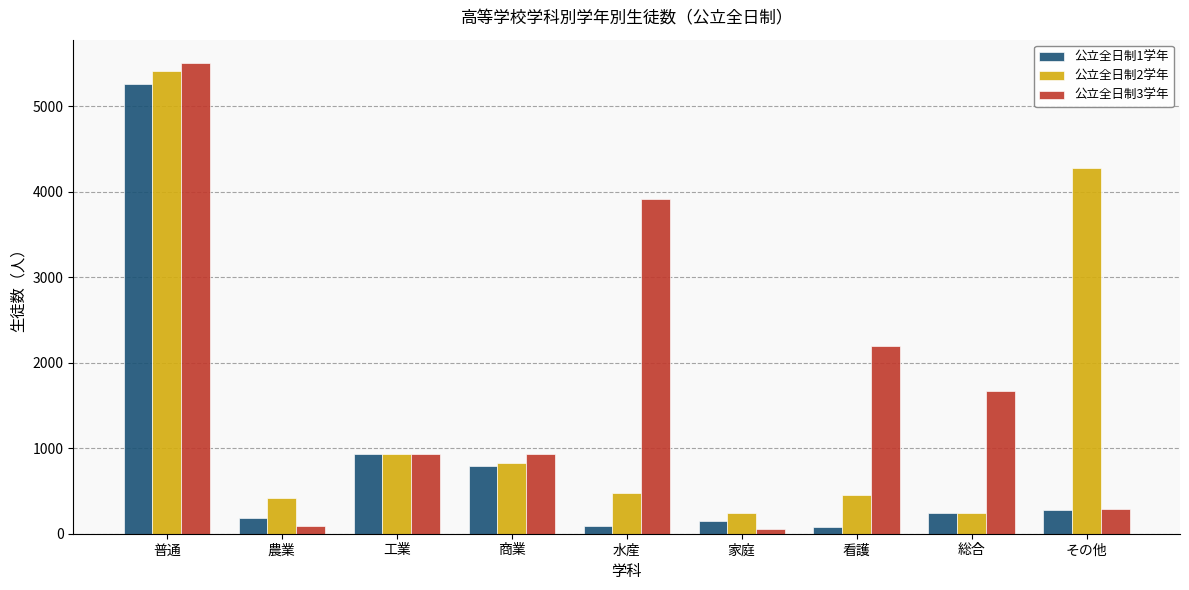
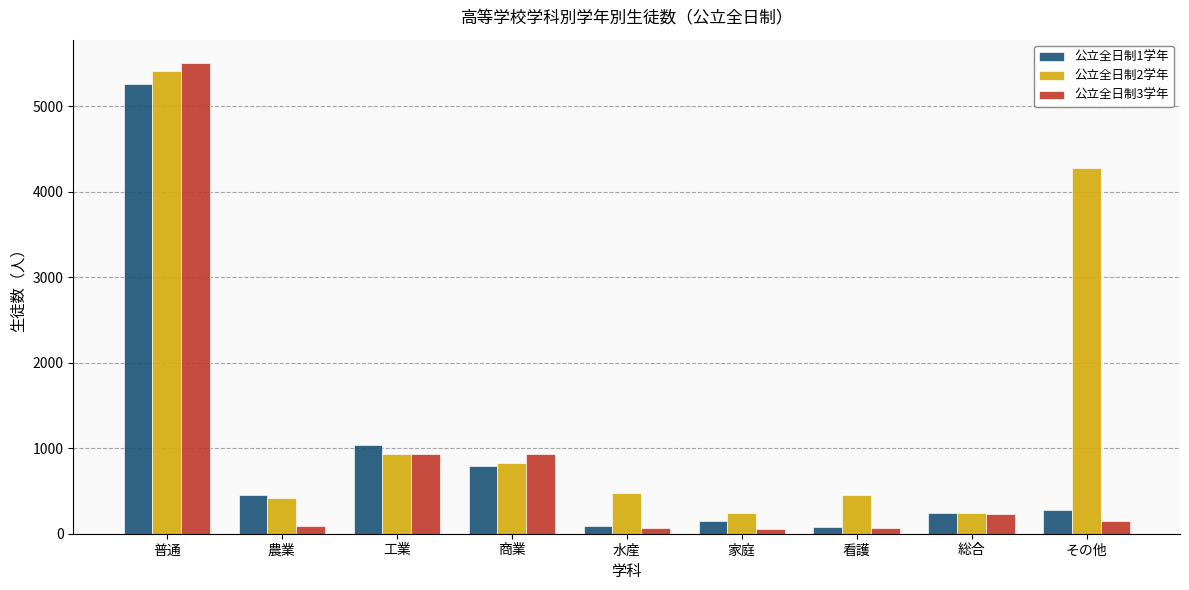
  {
    "公立全日制1学年": {
      "普通": 5300,
-     "農業": 200,
-     "工業": 900,
+     "農業": 400,
+     "工業": 1000,
      "商業": 800,
      "水産": 100,
      "家庭": 100,
      "看護": 100,
      "総合": 200,
      "その他": 300
    },
    "公立全日制2学年": {
      "普通": 5400,
      "農業": 400,
      "工業": 900,
      "商業": 800,
      "水産": 500,
      "家庭": 200,
      "看護": 500,
      "総合": 200,
      "その他": 4300
    },
    "公立全日制3学年": {
      "普通": 5500,
      "農業": 100,
      "工業": 900,
      "商業": 900,
-     "水産": 3900,
+     "水産": 100,
      "家庭": 100,
-     "看護": 2200,
-     "総合": 1700,
-     "その他": 300
+     "看護": 100,
+     "総合": 200,
+     "その他": 200
    }
  }
